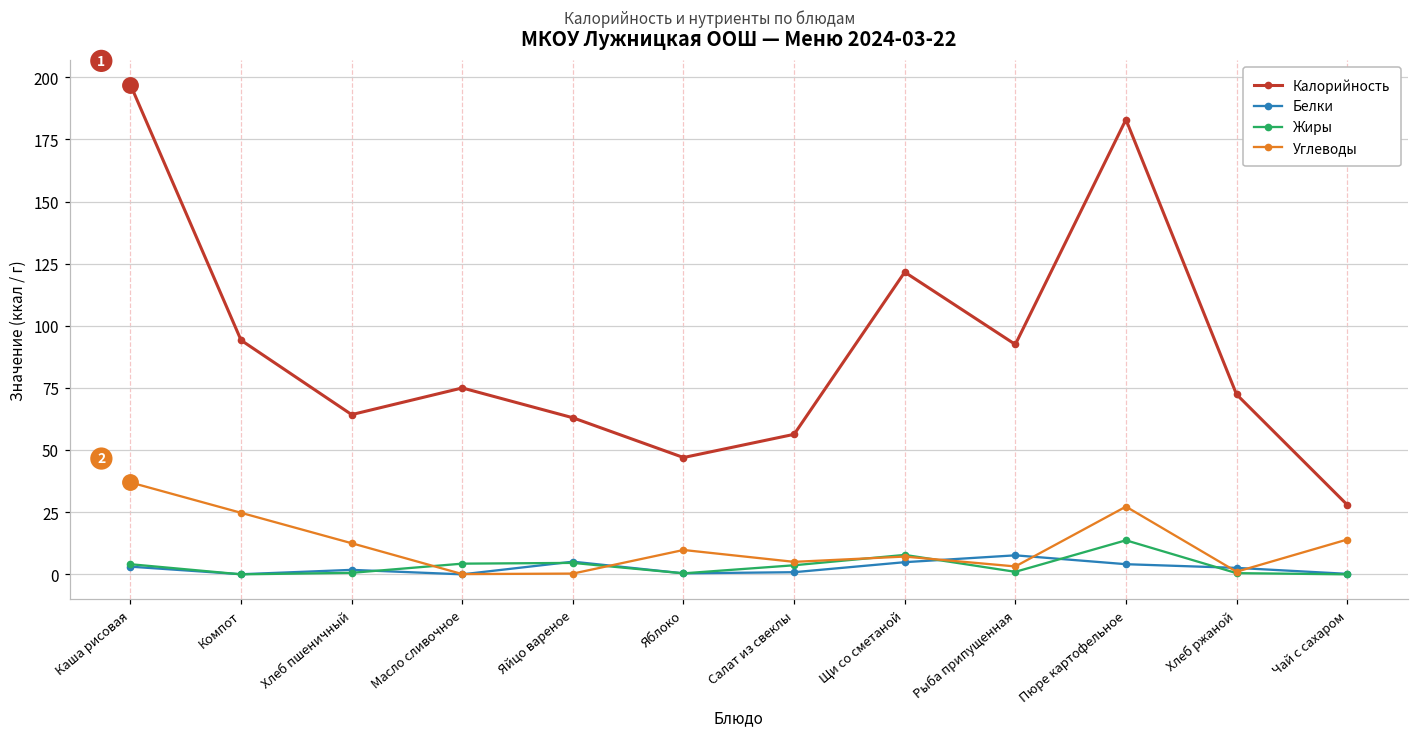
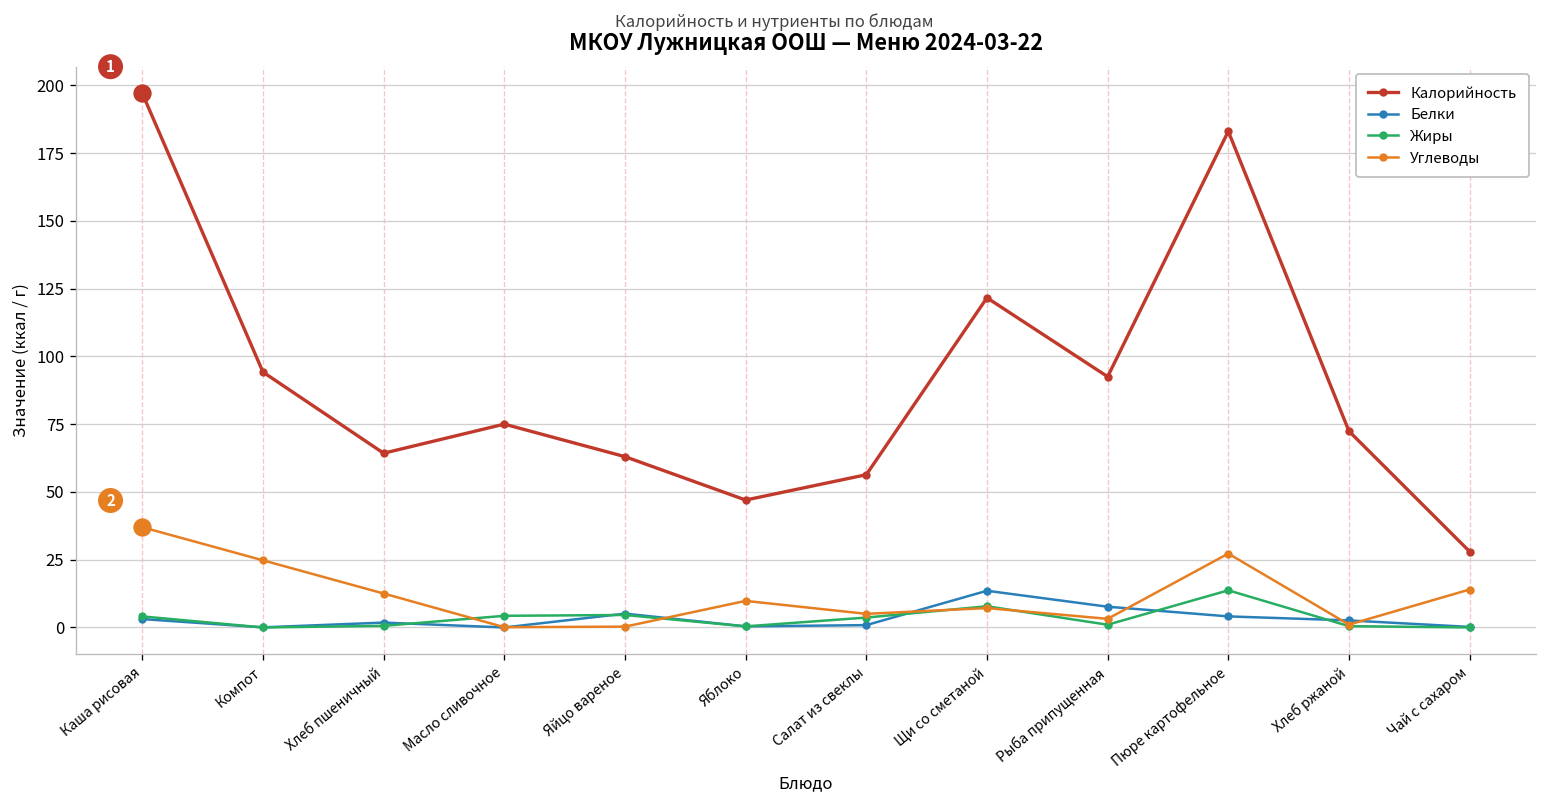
  {
    "Белки": {
      "Хлеб пшеничный": 2,
      "Салат из свеклы": 1,
-     "Щи со сметаной": 5,
+     "Щи со сметаной": 14,
      "Рыба припущенная": 8,
      "Пюре картофельное": 4,
      "Хлеб ржаной": 3
    },
    "Жиры": {
      "Хлеб пшеничный": 1,
      "Масло сливочное": 4,
      "Салат из свеклы": 4,
      "Рыба припущенная": 1,
      "Пюре картофельное": 14
    }
  }
